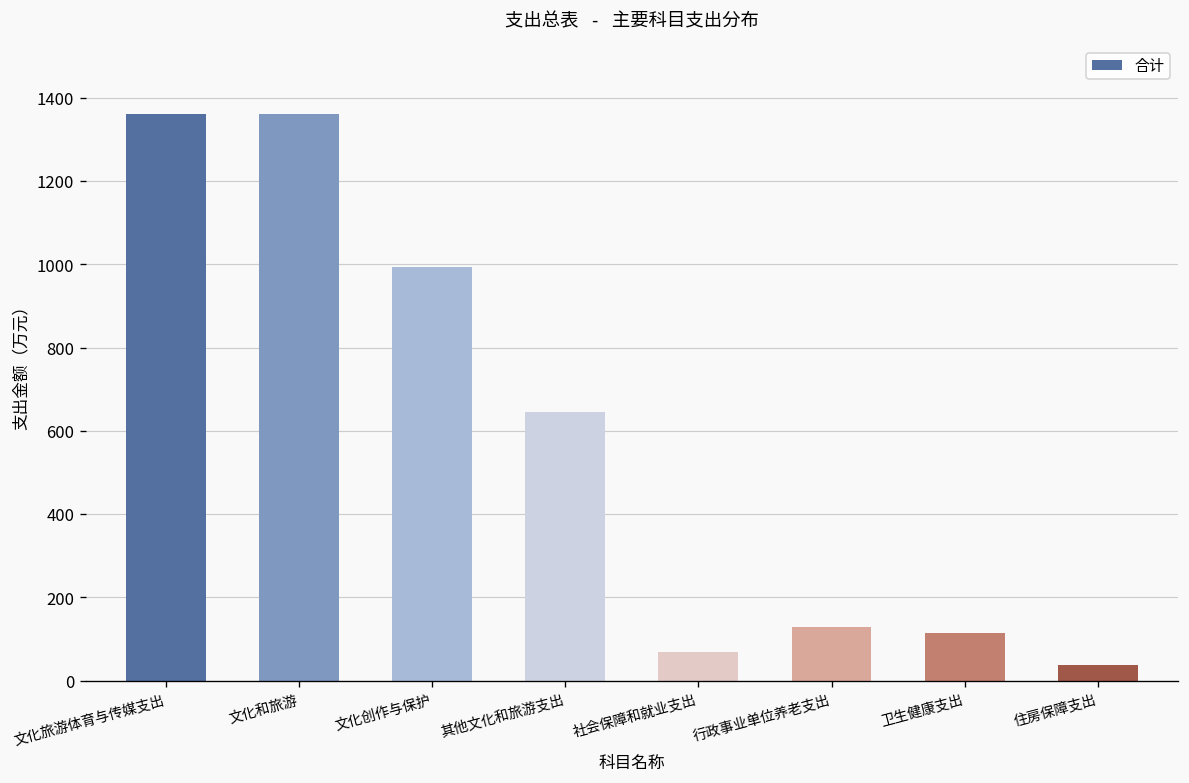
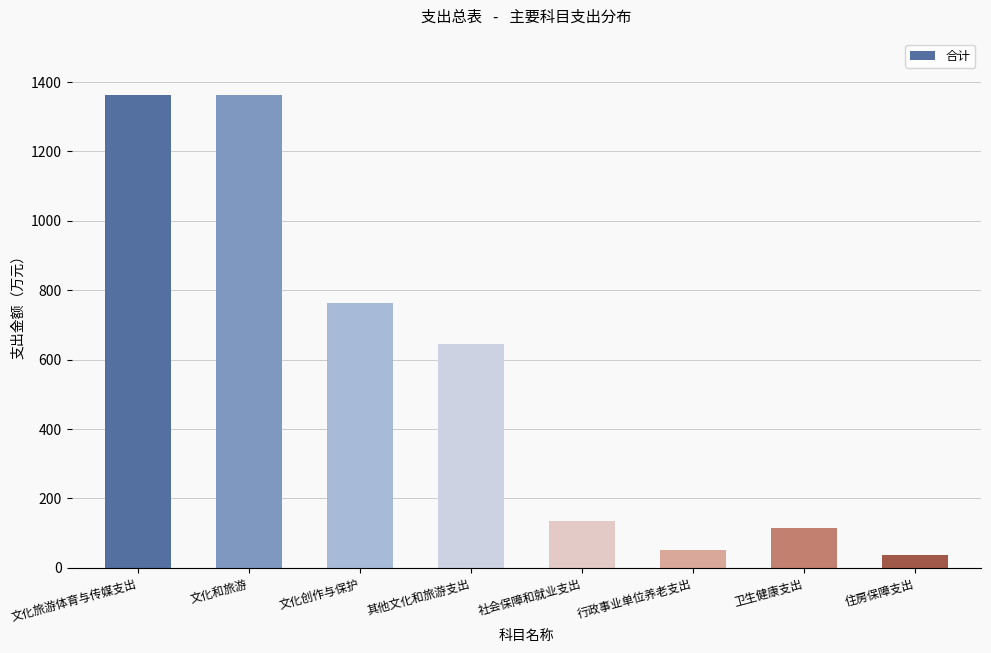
  {
    "文化旅游体育与传媒支出": 1360,
    "文化和旅游": 1360,
-   "文化创作与保护": 990,
+   "文化创作与保护": 760,
    "其他文化和旅游支出": 640,
-   "社会保障和就业支出": 70,
-   "行政事业单位养老支出": 130,
+   "社会保障和就业支出": 130,
+   "行政事业单位养老支出": 50,
    "卫生健康支出": 110,
    "住房保障支出": 40
  }
